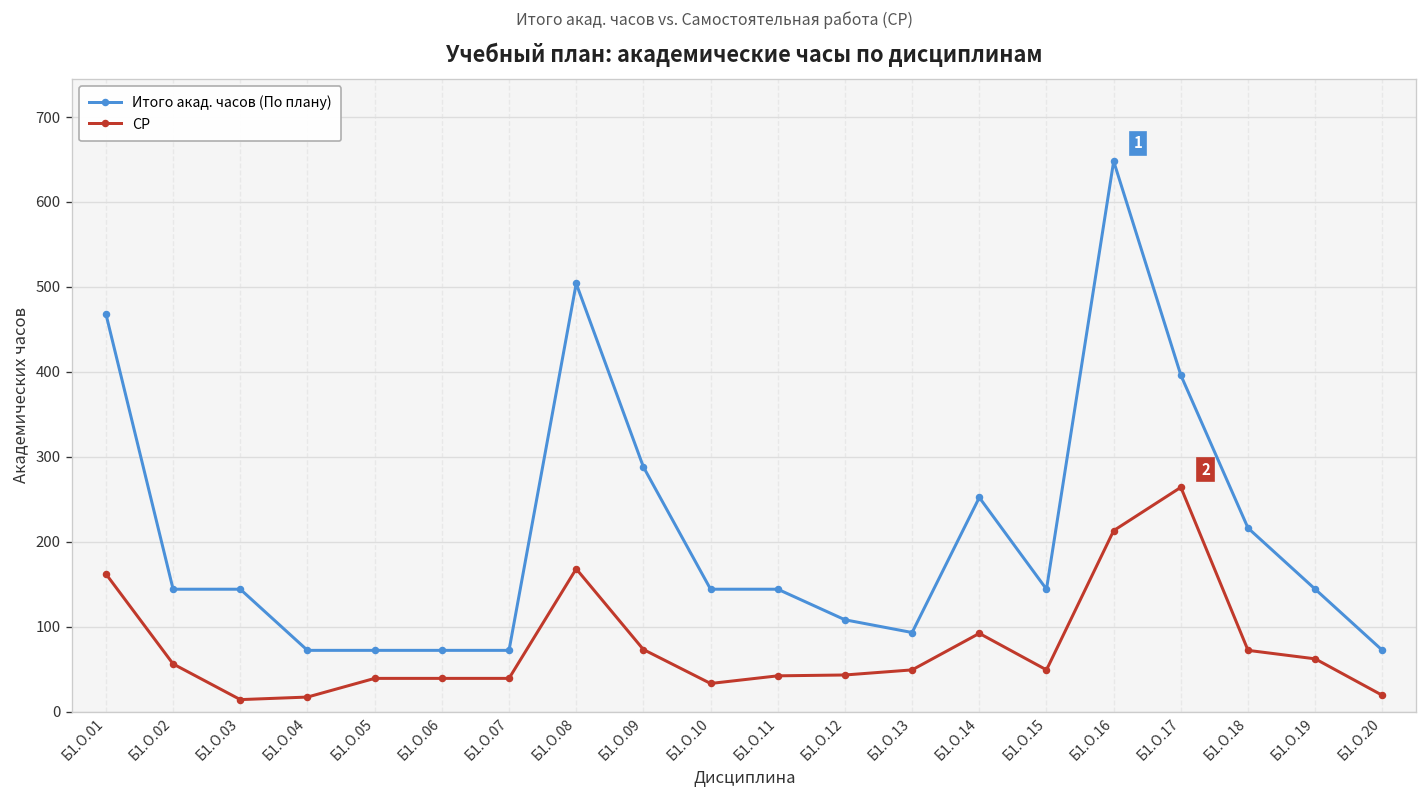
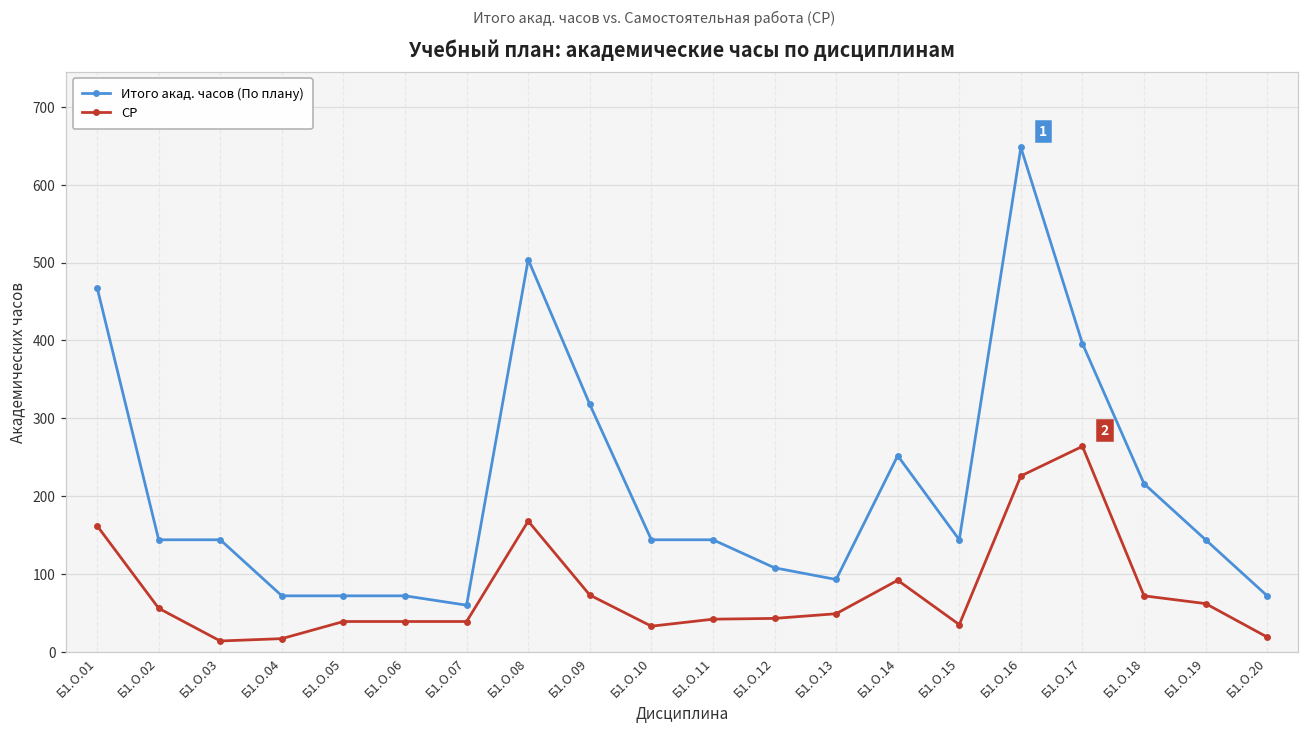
  {
    "Итого акад. часов (По плану)": {
      "Б1.О.01": 470,
      "Б1.О.02": 140,
      "Б1.О.03": 140,
      "Б1.О.04": 70,
      "Б1.О.05": 70,
      "Б1.О.06": 70,
-     "Б1.О.07": 70,
+     "Б1.О.07": 60,
      "Б1.О.08": 500,
-     "Б1.О.09": 290,
+     "Б1.О.09": 320,
      "Б1.О.10": 140,
      "Б1.О.11": 140,
      "Б1.О.12": 110,
      "Б1.О.13": 90,
      "Б1.О.14": 250,
      "Б1.О.15": 140,
      "Б1.О.17": 400,
      "Б1.О.18": 220,
      "Б1.О.19": 140,
      "Б1.О.20": 70
    },
    "СР": {
      "Б1.О.01": 160,
      "Б1.О.02": 60,
      "Б1.О.03": 10,
      "Б1.О.04": 20,
      "Б1.О.05": 40,
      "Б1.О.06": 40,
      "Б1.О.07": 40,
      "Б1.О.08": 170,
      "Б1.О.09": 70,
      "Б1.О.10": 30,
      "Б1.О.11": 40,
      "Б1.О.12": 40,
      "Б1.О.13": 50,
      "Б1.О.14": 90,
-     "Б1.О.15": 50,
-     "Б1.О.16": 210,
+     "Б1.О.15": 40,
+     "Б1.О.16": 230,
      "Б1.О.18": 70,
      "Б1.О.19": 60,
      "Б1.О.20": 20
    }
  }
